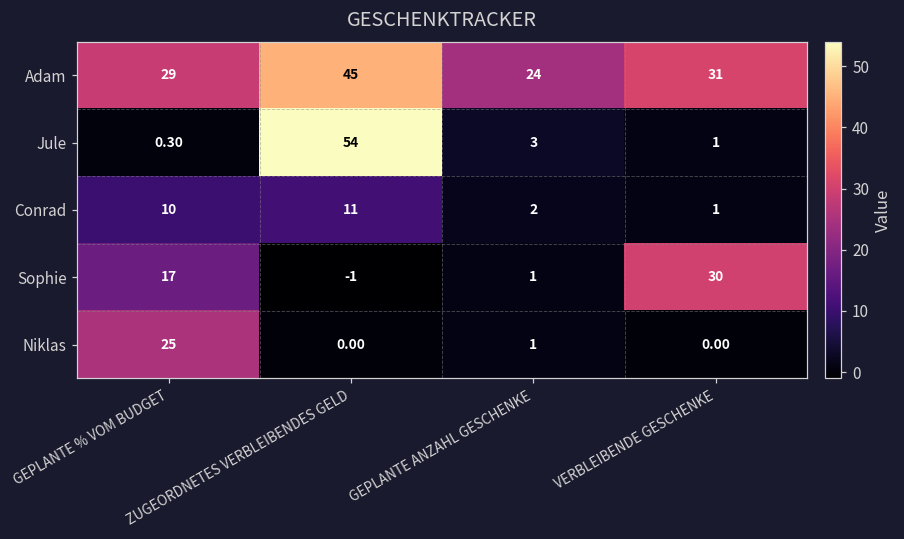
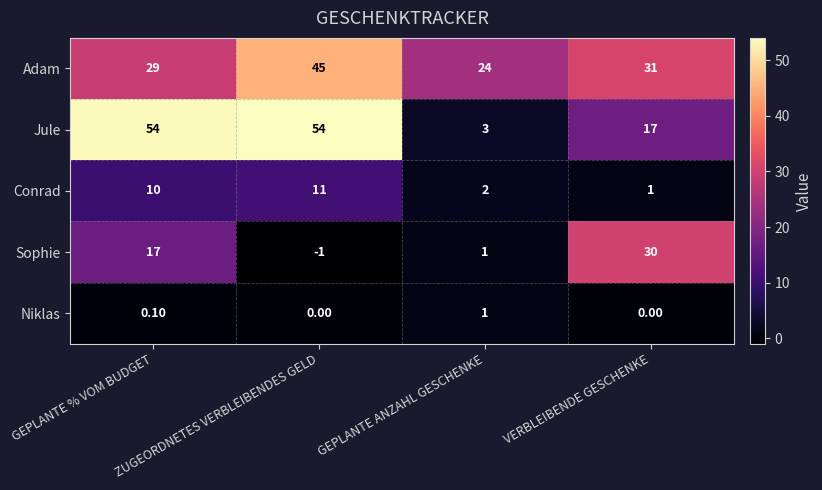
  {
    "Adam": {
      "GEPLANTE % VOM BUDGET": 29,
      "ZUGEORDNETES VERBLEIBENDES GELD": 45,
      "GEPLANTE ANZAHL GESCHENKE": 24,
      "VERBLEIBENDE GESCHENKE": 31
    },
    "Jule": {
-     "GEPLANTE % VOM BUDGET": 0.30,
+     "GEPLANTE % VOM BUDGET": 54,
      "ZUGEORDNETES VERBLEIBENDES GELD": 54,
      "GEPLANTE ANZAHL GESCHENKE": 3,
-     "VERBLEIBENDE GESCHENKE": 1
+     "VERBLEIBENDE GESCHENKE": 17
    },
    "Conrad": {
      "GEPLANTE % VOM BUDGET": 10,
      "ZUGEORDNETES VERBLEIBENDES GELD": 11,
      "GEPLANTE ANZAHL GESCHENKE": 2,
      "VERBLEIBENDE GESCHENKE": 1
    },
    "Sophie": {
      "GEPLANTE % VOM BUDGET": 17,
      "ZUGEORDNETES VERBLEIBENDES GELD": -1,
      "GEPLANTE ANZAHL GESCHENKE": 1,
      "VERBLEIBENDE GESCHENKE": 30
    },
    "Niklas": {
-     "GEPLANTE % VOM BUDGET": 25,
+     "GEPLANTE % VOM BUDGET": 0.10,
      "ZUGEORDNETES VERBLEIBENDES GELD": 0.00,
      "GEPLANTE ANZAHL GESCHENKE": 1,
      "VERBLEIBENDE GESCHENKE": 0.00
    }
  }
